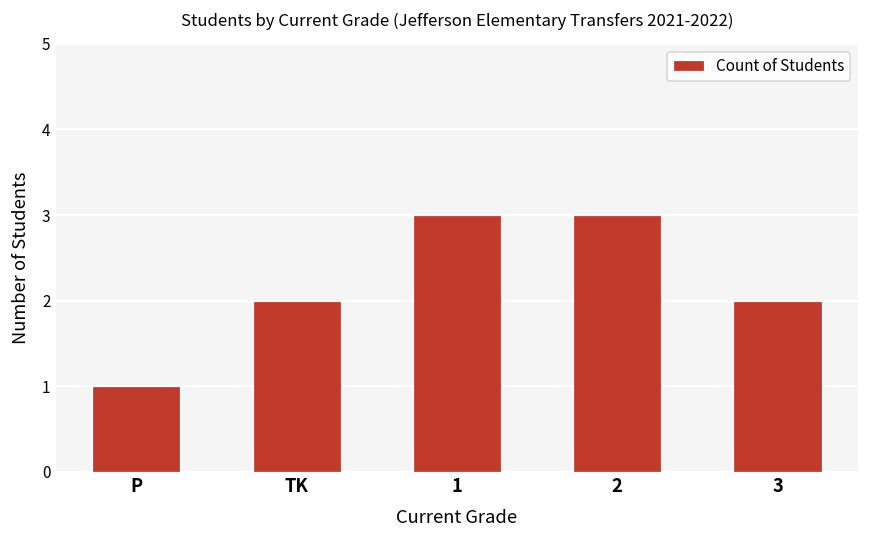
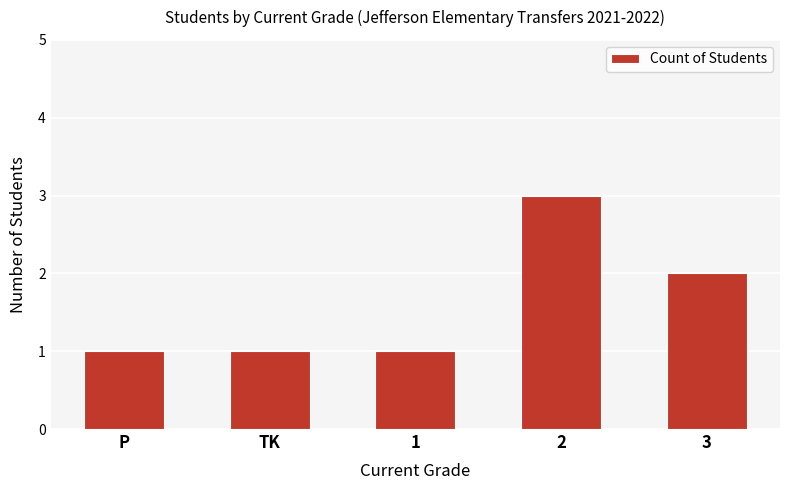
  {
    "P": 1,
-   "TK": 2,
-   "1": 3,
+   "TK": 1,
+   "1": 1,
    "2": 3,
    "3": 2
  }
